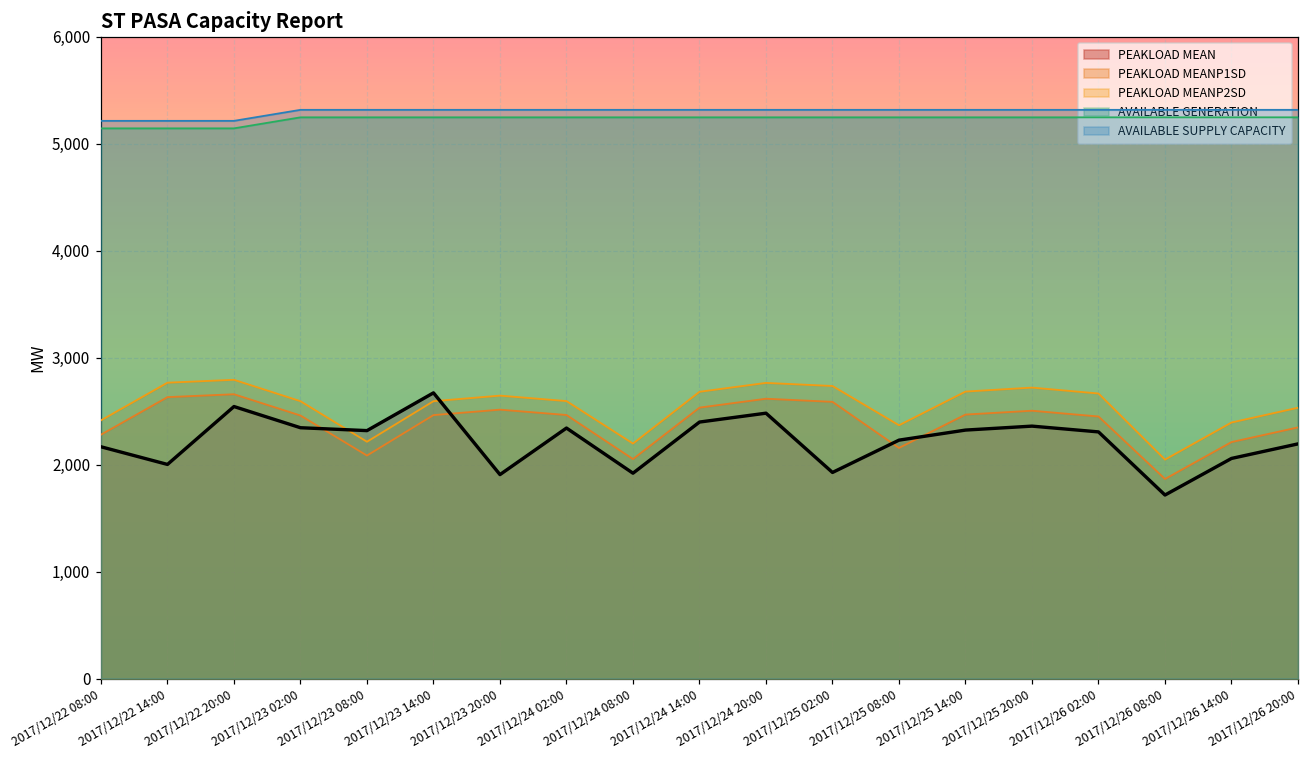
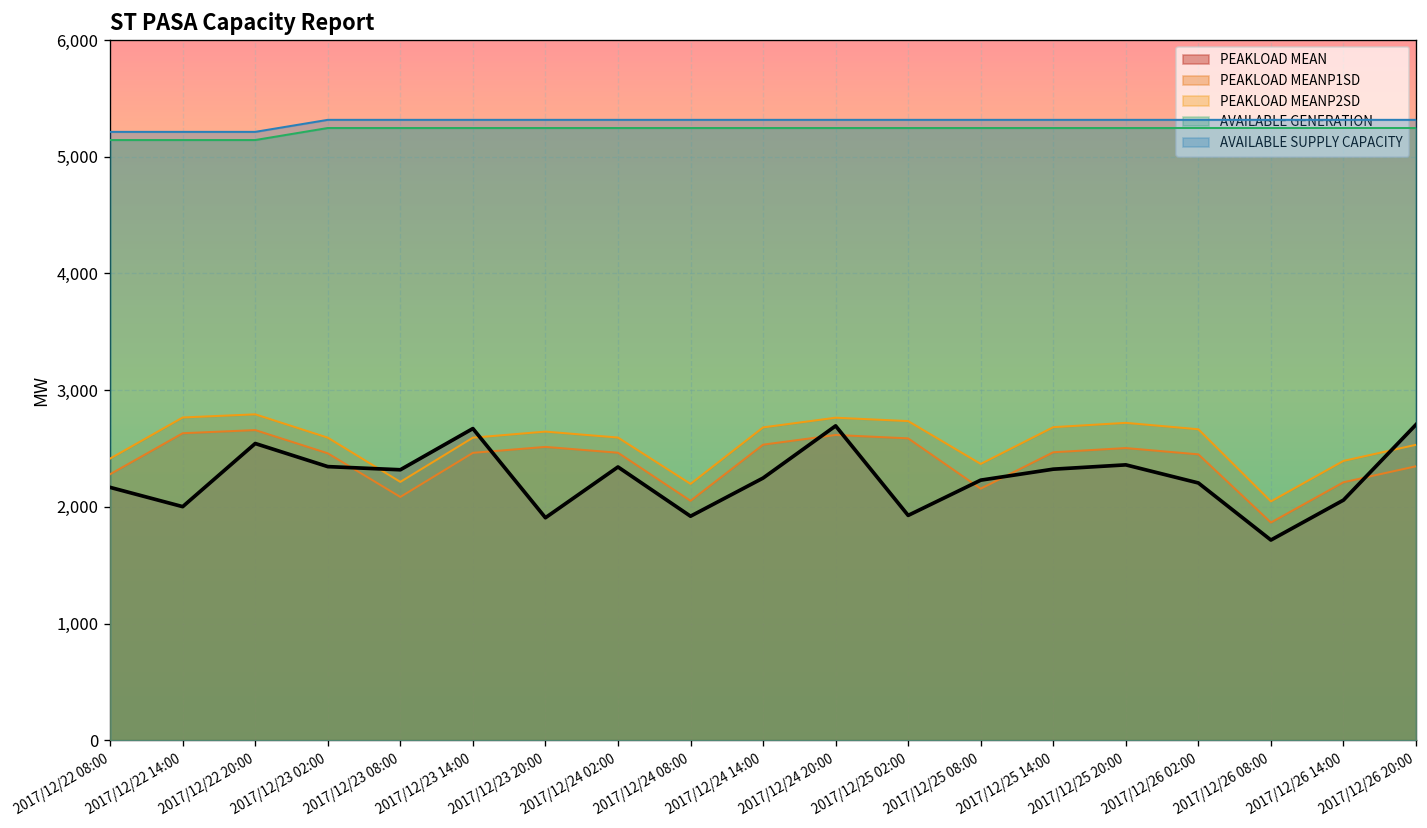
  {
    "PEAKLOAD MEAN": {
      "2017/12/22 08:00": "2,200",
      "2017/12/22 14:00": "2,000",
      "2017/12/22 20:00": "2,500",
      "2017/12/23 02:00": "2,300",
      "2017/12/23 08:00": "2,300",
      "2017/12/23 14:00": "2,700",
      "2017/12/23 20:00": "1,900",
      "2017/12/24 02:00": "2,300",
      "2017/12/24 08:00": "1,900",
-     "2017/12/24 14:00": "2,400",
-     "2017/12/24 20:00": "2,500",
+     "2017/12/24 14:00": "2,200",
+     "2017/12/24 20:00": "2,700",
      "2017/12/25 02:00": "1,900",
      "2017/12/25 08:00": "2,200",
      "2017/12/25 14:00": "2,300",
      "2017/12/25 20:00": "2,400",
-     "2017/12/26 02:00": "2,300",
+     "2017/12/26 02:00": "2,200",
      "2017/12/26 08:00": "1,700",
      "2017/12/26 14:00": "2,100",
-     "2017/12/26 20:00": "2,200"
+     "2017/12/26 20:00": "2,700"
    }
  }
